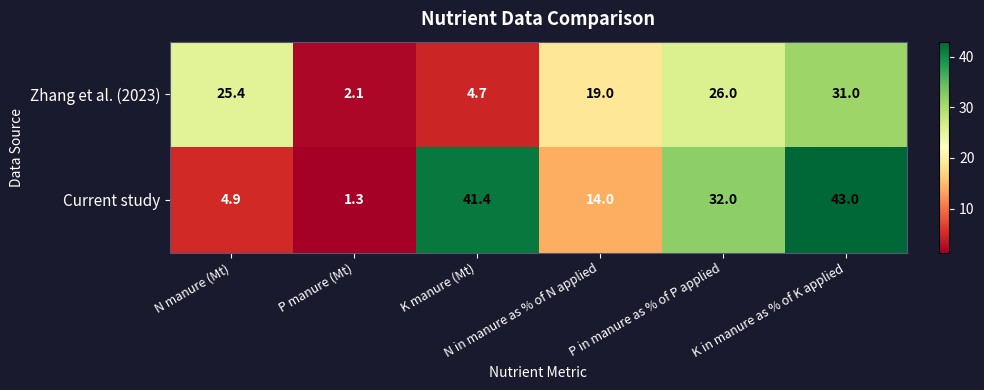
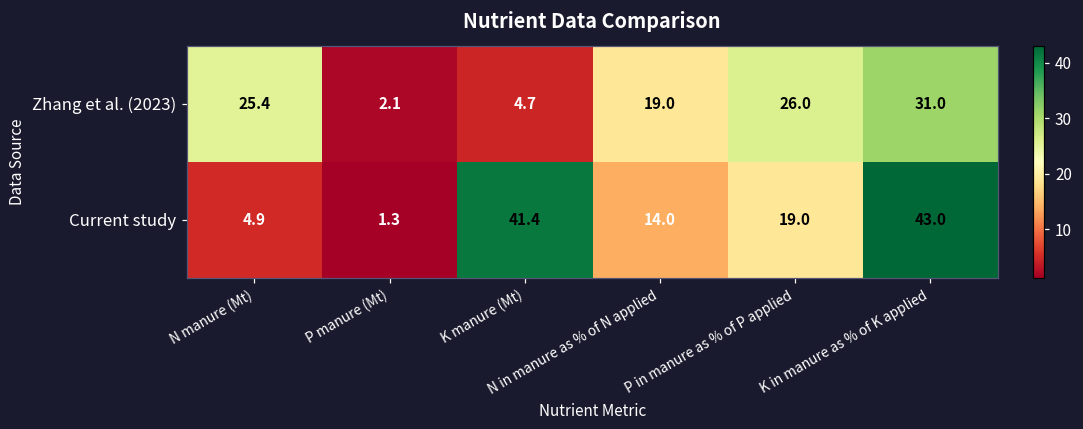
  {
    "Zhang et al. (2023)": {
      "N manure (Mt)": 25.4,
      "P manure (Mt)": 2.1,
      "K manure (Mt)": 4.7,
      "N in manure as % of N applied": 19.0,
      "P in manure as % of P applied": 26.0,
      "K in manure as % of K applied": 31.0
    },
    "Current study": {
      "N manure (Mt)": 4.9,
      "P manure (Mt)": 1.3,
      "K manure (Mt)": 41.4,
      "N in manure as % of N applied": 14.0,
-     "P in manure as % of P applied": 32.0,
+     "P in manure as % of P applied": 19.0,
      "K in manure as % of K applied": 43.0
    }
  }
